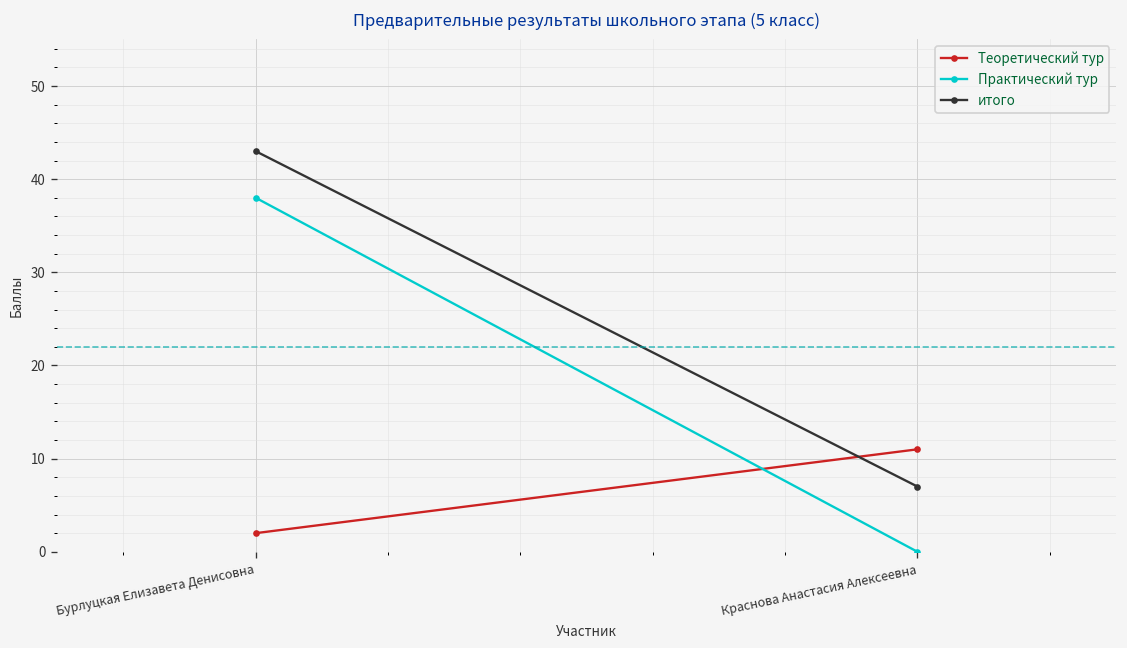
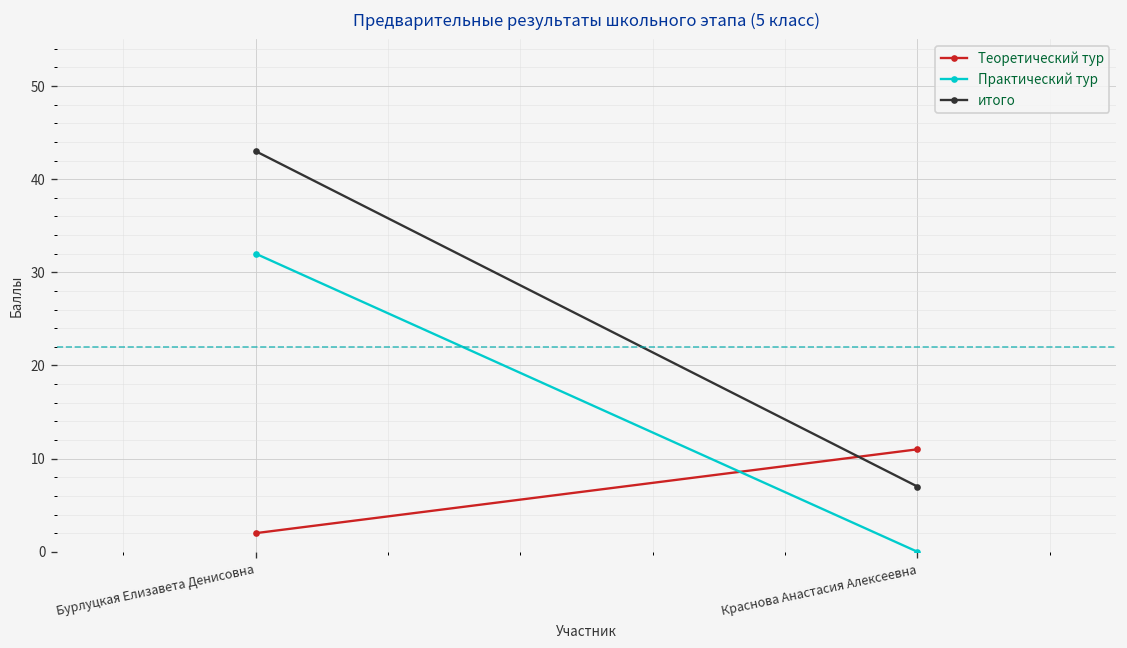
  {
    "Теоретический тур": {
      "Бурлуцкая Елизавета Денисовна": 2,
      "Краснова Анастасия Алексеевна": 11
    },
    "Практический тур": {
-     "Бурлуцкая Елизавета Денисовна": 38,
+     "Бурлуцкая Елизавета Денисовна": 32,
      "Краснова Анастасия Алексеевна": 0
    },
    "итого": {
      "Бурлуцкая Елизавета Денисовна": 43,
      "Краснова Анастасия Алексеевна": 7
    }
  }
